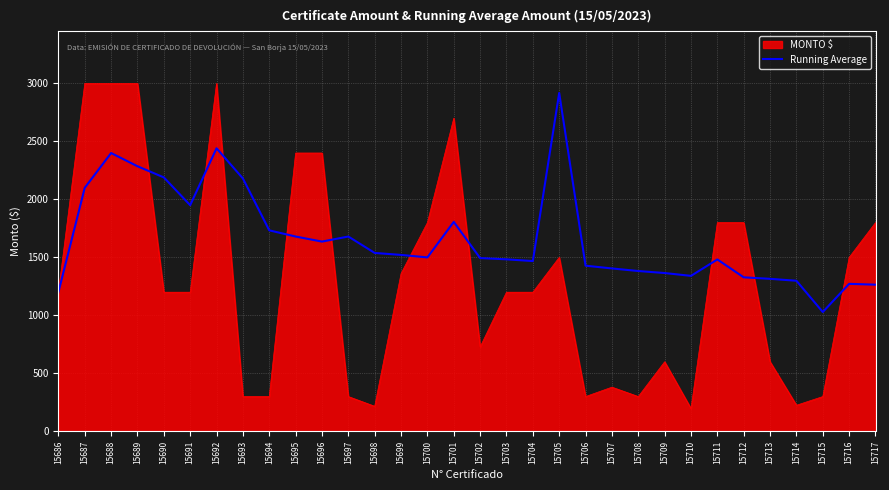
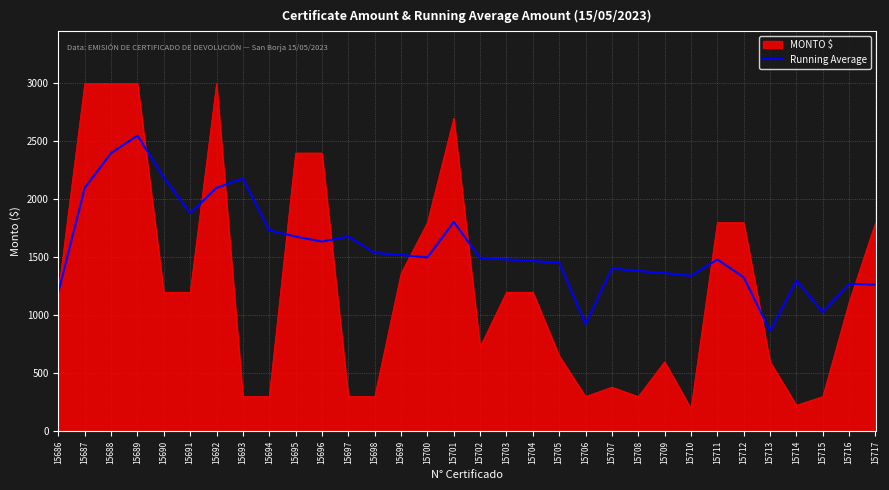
  {
    "MONTO $": {
      "15687": 3000,
      "15688": 3000,
      "15689": 3000,
      "15690": 1200,
      "15691": 1200,
      "15692": 3000,
      "15693": 300,
      "15694": 300,
      "15695": 2400,
      "15696": 2400,
      "15697": 300,
-     "15698": 220,
+     "15698": 300,
      "15699": 1360,
      "15700": 1800,
      "15701": 2700,
      "15702": 730,
      "15703": 1200,
      "15704": 1200,
-     "15705": 1500,
+     "15705": 650,
      "15706": 300,
      "15707": 380,
      "15708": 300,
      "15709": 600,
      "15710": 200,
      "15711": 1800,
      "15712": 1800,
      "15713": 600,
      "15714": 230,
      "15715": 300,
-     "15716": 1500,
+     "15716": 1110,
      "15717": 1800
    },
    "Running Average": {
      "15687": 2100,
      "15688": 2400,
-     "15689": 2290,
+     "15689": 2550,
      "15690": 2190,
-     "15691": 1950,
-     "15692": 2440,
+     "15691": 1880,
+     "15692": 2100,
      "15693": 2180,
      "15694": 1730,
      "15695": 1680,
      "15696": 1640,
      "15697": 1680,
      "15698": 1540,
      "15699": 1520,
      "15700": 1500,
      "15701": 1810,
      "15702": 1490,
      "15703": 1480,
      "15704": 1470,
-     "15705": 2920,
-     "15706": 1430,
+     "15705": 1460,
+     "15706": 930,
      "15707": 1400,
      "15708": 1380,
      "15709": 1370,
      "15710": 1340,
      "15711": 1480,
      "15712": 1330,
-     "15713": 1320,
+     "15713": 860,
      "15714": 1300,
      "15715": 1030,
      "15716": 1270,
      "15717": 1260
    }
  }
